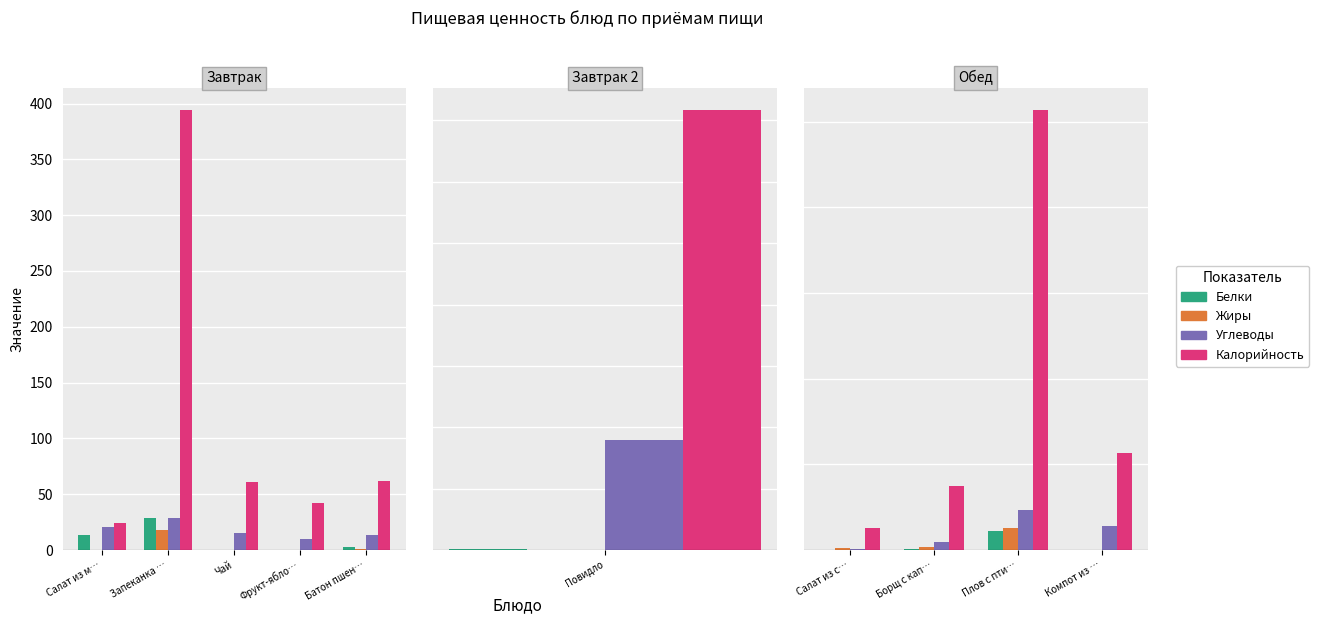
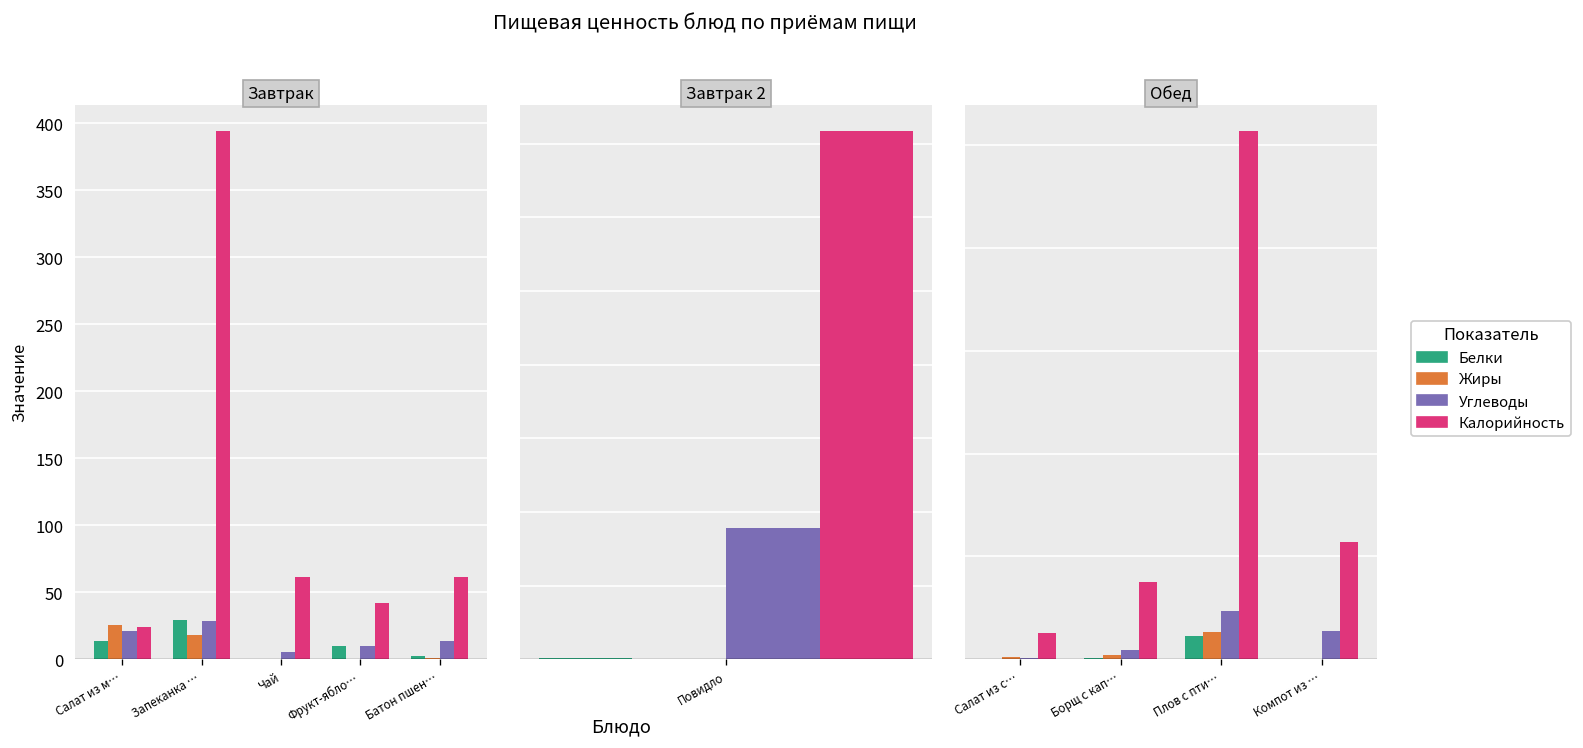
  {
    "Завтрак": {
      "Белки": {
        "Салат из м…": 13,
        "Запеканка …": 29,
-       "Фрукт-ябло…": 0,
+       "Фрукт-ябло…": 10,
        "Батон пшен…": 3
      },
      "Жиры": {
-       "Салат из м…": 0,
+       "Салат из м…": 26,
        "Запеканка …": 18
      },
      "Углеводы": {
        "Салат из м…": 21,
        "Запеканка …": 28,
-       "Чай": 15,
+       "Чай": 5,
        "Фрукт-ябло…": 10,
        "Батон пшен…": 14
      },
      "Калорийность": {
        "Салат из м…": 24,
        "Запеканка …": 394,
        "Чай": 61,
        "Фрукт-ябло…": 42,
        "Батон пшен…": 62
      }
    }
  }
